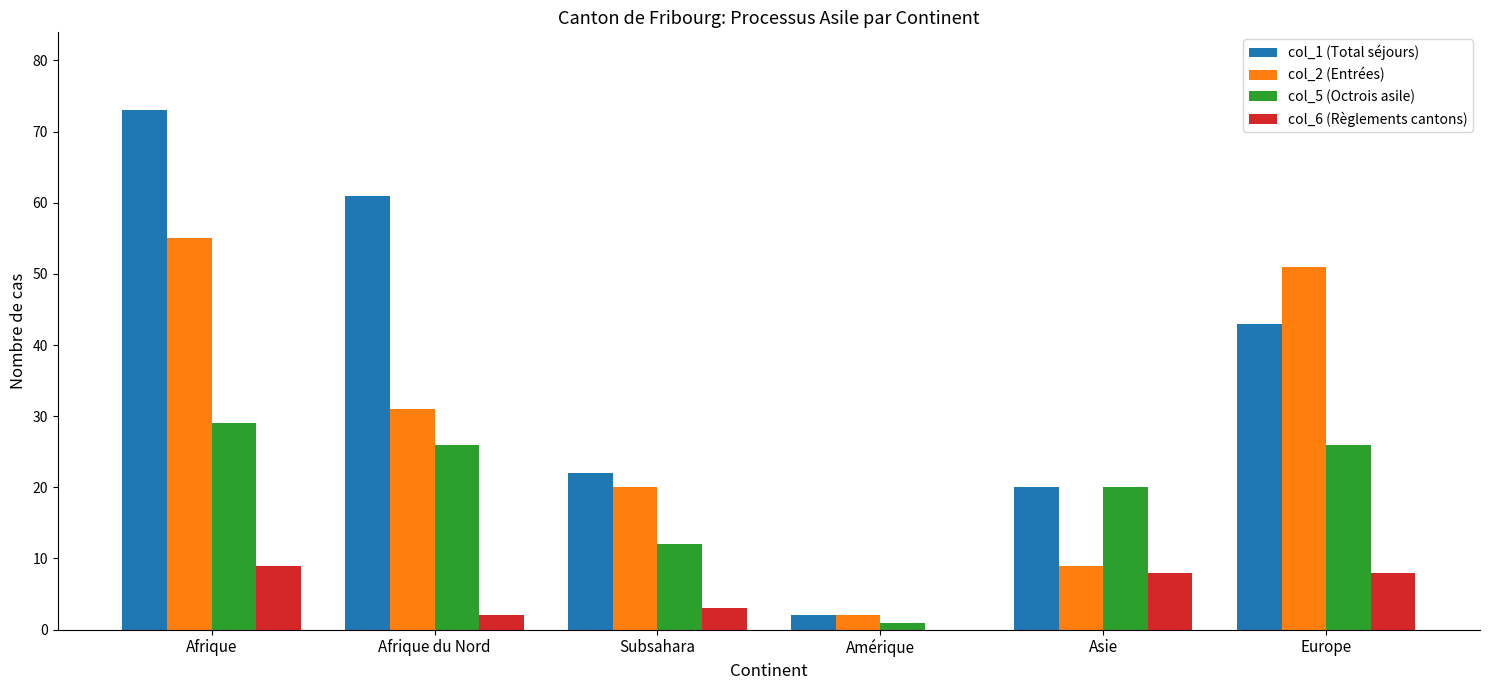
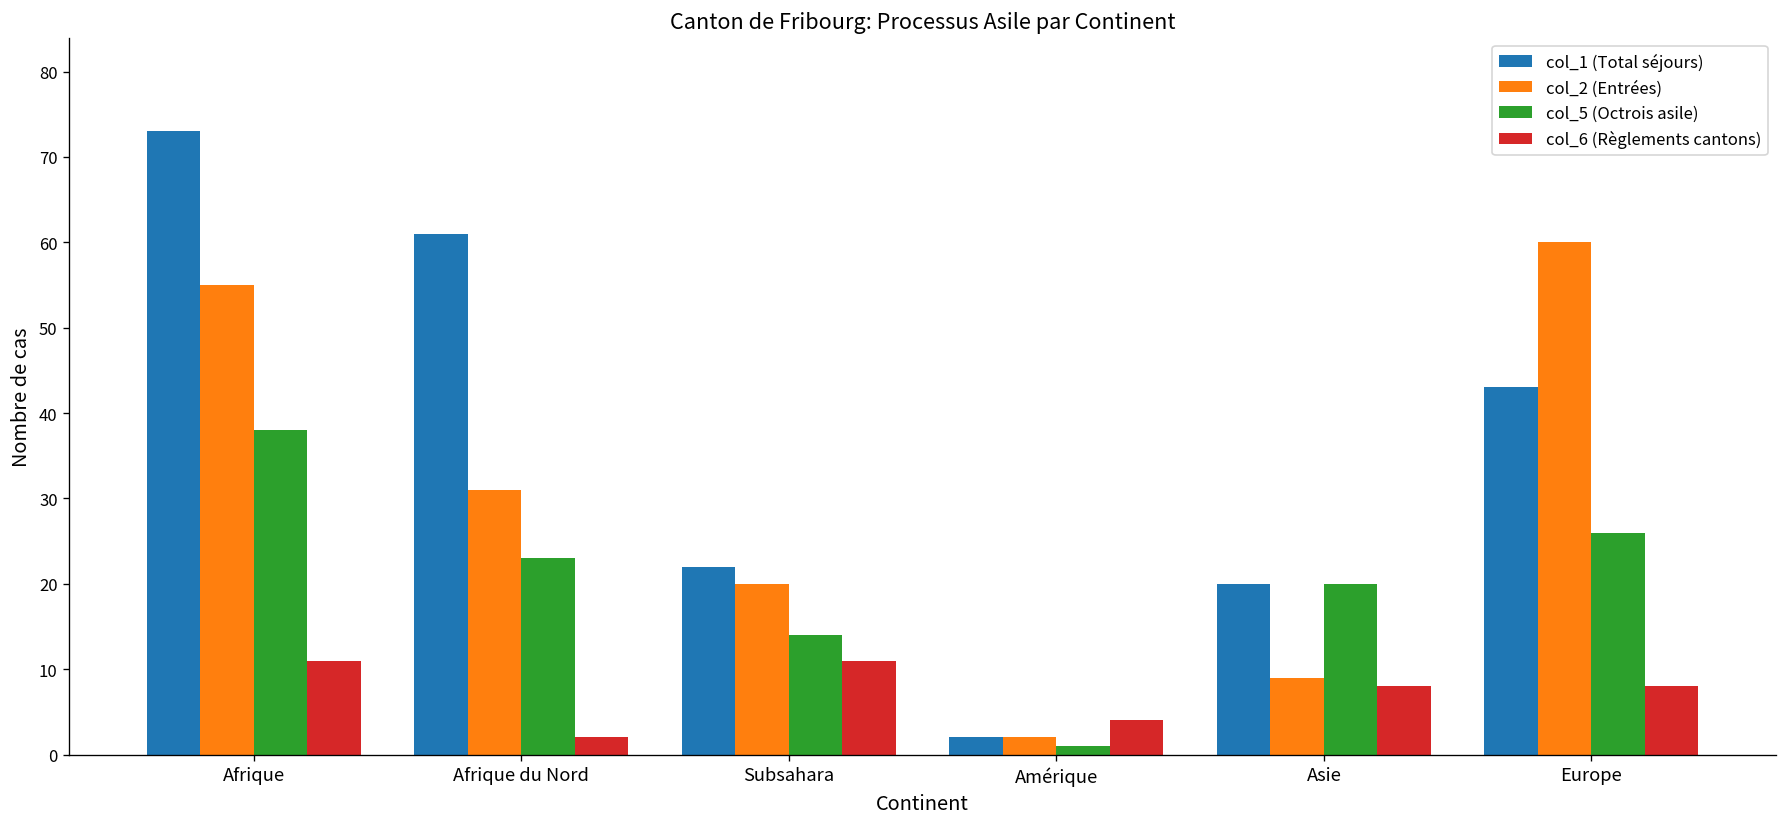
  {
    "col_1 (Total séjours)": {
      "Afrique": 73,
      "Afrique du Nord": 61,
      "Subsahara": 22,
      "Amérique": 2,
      "Asie": 20,
      "Europe": 43
    },
    "col_2 (Entrées)": {
      "Afrique": 55,
      "Afrique du Nord": 31,
      "Subsahara": 20,
      "Amérique": 2,
      "Asie": 9,
-     "Europe": 51
+     "Europe": 60
    },
    "col_5 (Octrois asile)": {
-     "Afrique": 29,
-     "Afrique du Nord": 26,
-     "Subsahara": 12,
+     "Afrique": 38,
+     "Afrique du Nord": 23,
+     "Subsahara": 14,
      "Amérique": 1,
      "Asie": 20,
      "Europe": 26
    },
    "col_6 (Règlements cantons)": {
-     "Afrique": 9,
+     "Afrique": 11,
      "Afrique du Nord": 2,
-     "Subsahara": 3,
-     "Amérique": 0,
+     "Subsahara": 11,
+     "Amérique": 4,
      "Asie": 8,
      "Europe": 8
    }
  }
